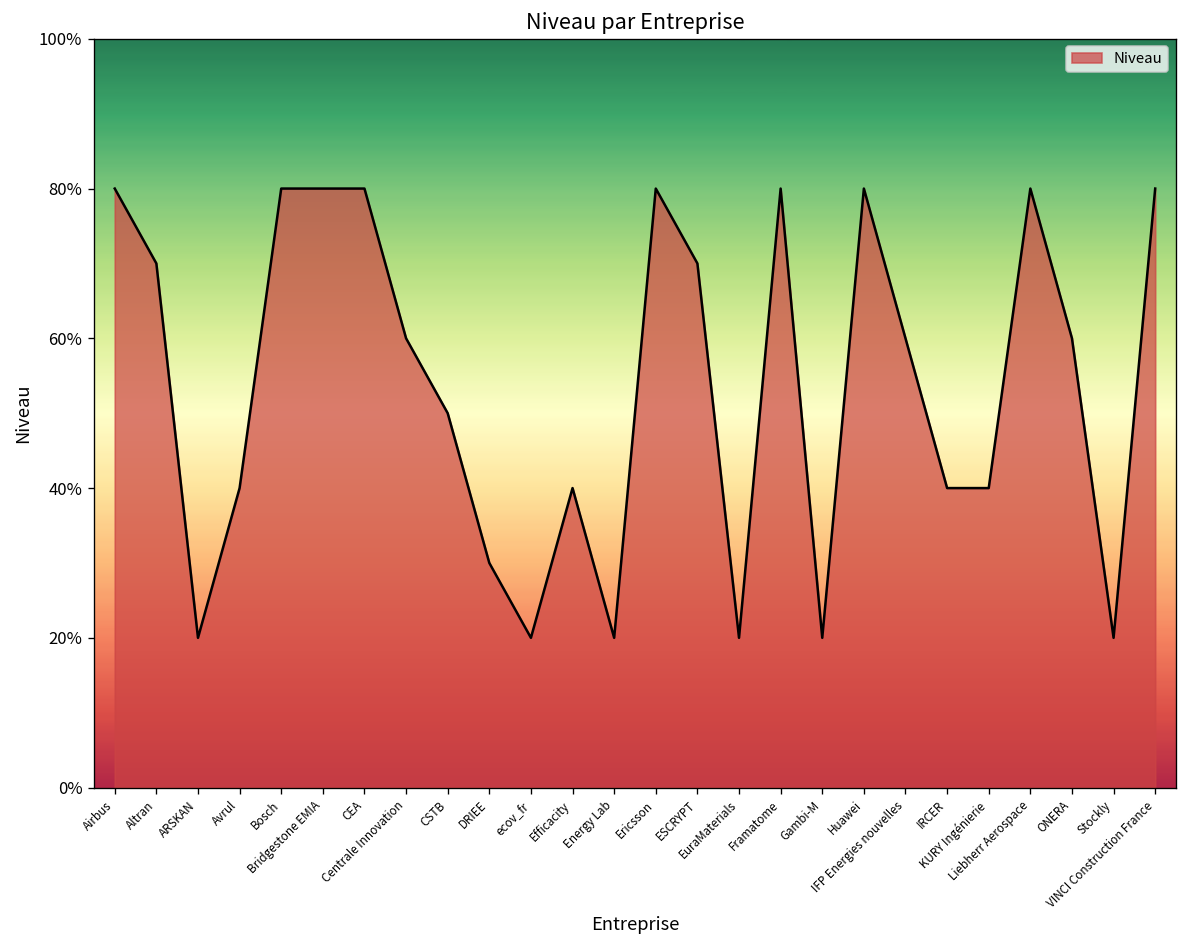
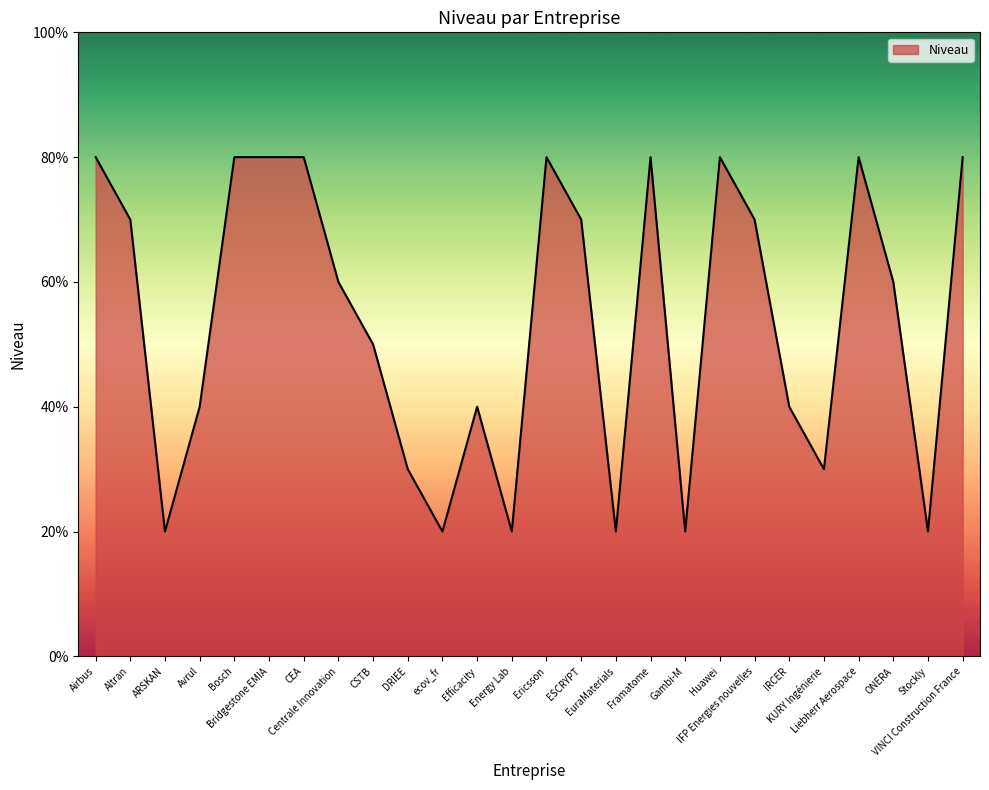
  {
    "Airbus": "80%",
    "Altran": "70%",
    "ARSKAN": "20%",
    "Avrul": "40%",
    "Bosch": "80%",
    "Bridgestone EMIA": "80%",
    "CEA": "80%",
    "Centrale Innovation": "60%",
    "CSTB": "50%",
    "DRIEE": "30%",
    "ecov_fr": "20%",
    "Efficacity": "40%",
    "Energy Lab": "20%",
    "Ericsson": "80%",
    "ESCRYPT": "70%",
    "EuraMaterials": "20%",
    "Framatome": "80%",
    "Gambi-M": "20%",
    "Huawei": "80%",
-   "IFP Energies nouvelles": "60%",
+   "IFP Energies nouvelles": "70%",
    "IRCER": "40%",
-   "KURY Ingénierie": "40%",
+   "KURY Ingénierie": "30%",
    "Liebherr Aerospace": "80%",
    "ONERA": "60%",
    "Stockly": "20%",
    "VINCI Construction France": "80%"
  }
